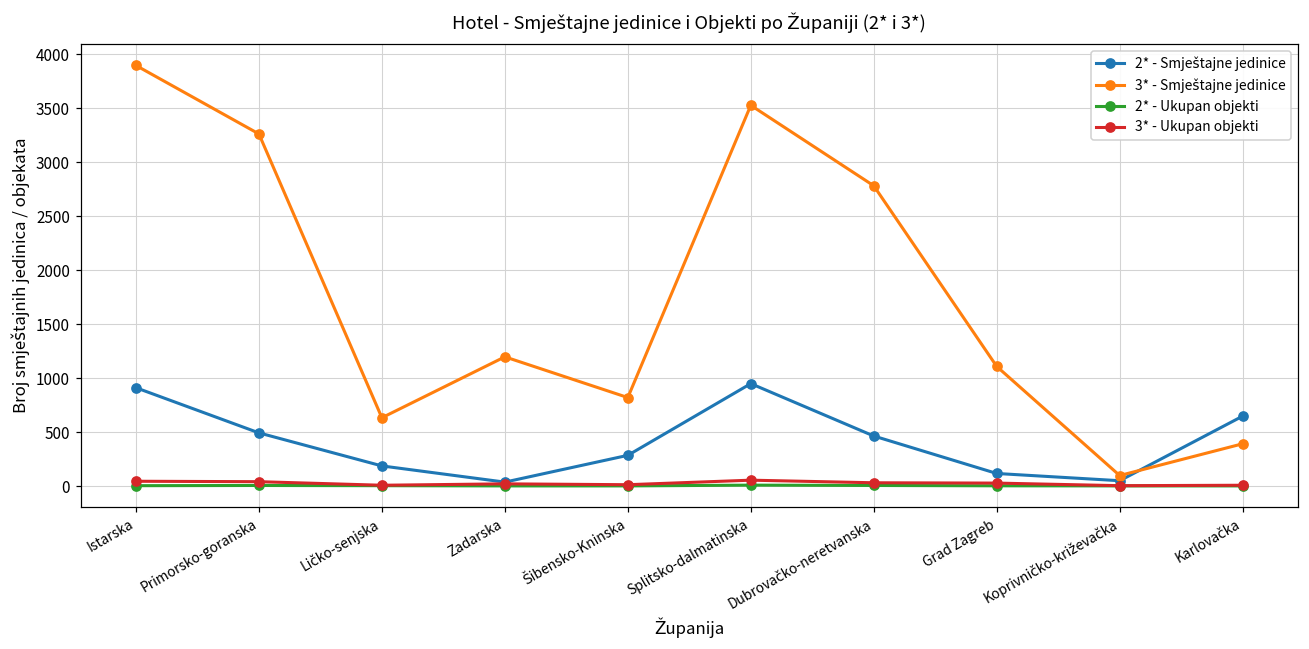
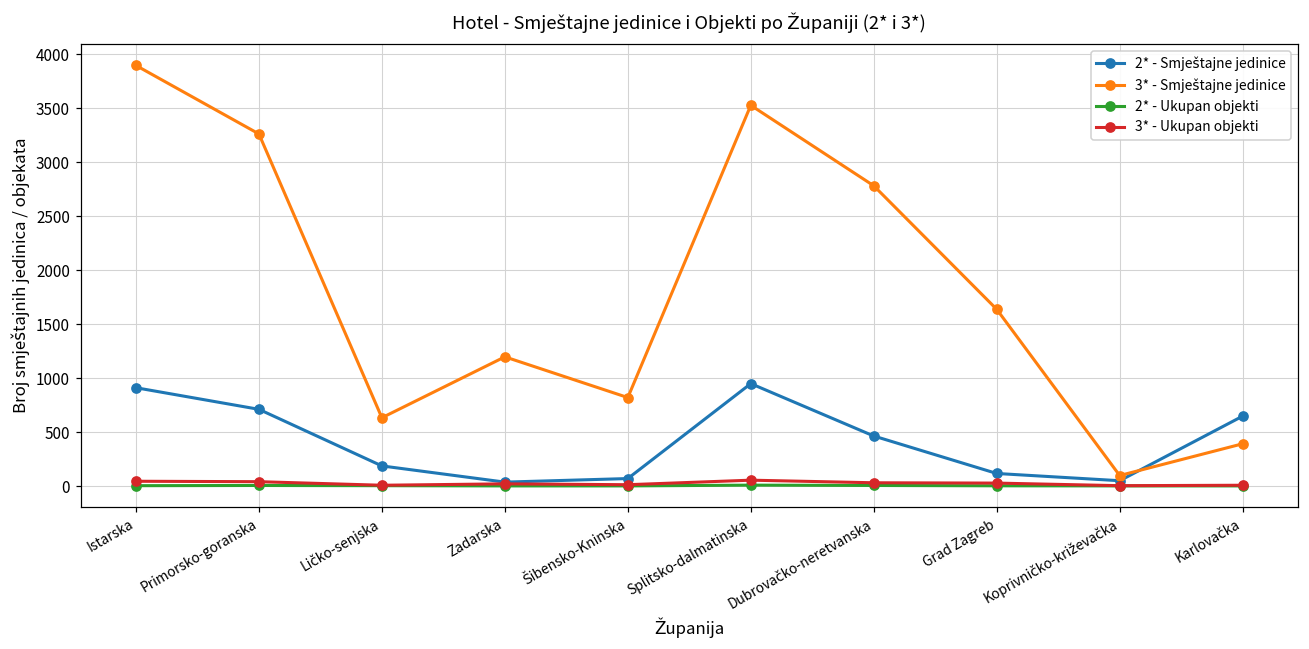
  {
    "2* - Smještajne jedinice": {
      "Istarska": 900,
-     "Primorsko-goranska": 500,
+     "Primorsko-goranska": 700,
      "Ličko-senjska": 200,
-     "Šibensko-Kninska": 300,
+     "Šibensko-Kninska": 100,
      "Splitsko-dalmatinska": 900,
      "Dubrovačko-neretvanska": 500,
      "Grad Zagreb": 100,
      "Koprivničko-križevačka": 100,
      "Karlovačka": 600
    },
    "3* - Smještajne jedinice": {
      "Istarska": 3900,
      "Primorsko-goranska": 3300,
      "Ličko-senjska": 600,
      "Zadarska": 1200,
      "Šibensko-Kninska": 800,
      "Splitsko-dalmatinska": 3500,
      "Dubrovačko-neretvanska": 2800,
-     "Grad Zagreb": 1100,
+     "Grad Zagreb": 1600,
      "Koprivničko-križevačka": 100,
      "Karlovačka": 400
    },
    "2* - Ukupan objekti": {
      "Istarska": 0,
      "Primorsko-goranska": 0,
      "Splitsko-dalmatinska": 0
    },
    "3* - Ukupan objekti": {
      "Istarska": 0,
      "Primorsko-goranska": 0,
      "Splitsko-dalmatinska": 100
    }
  }
